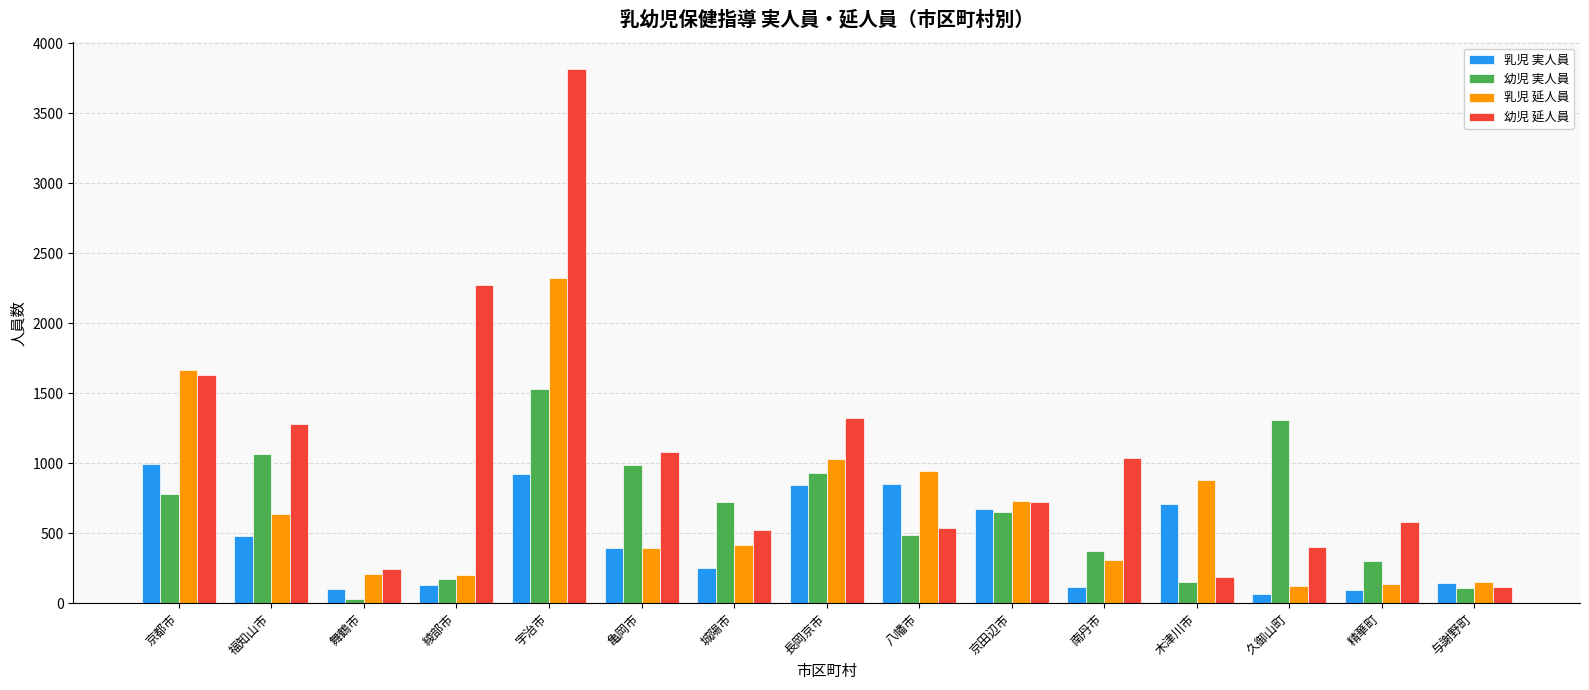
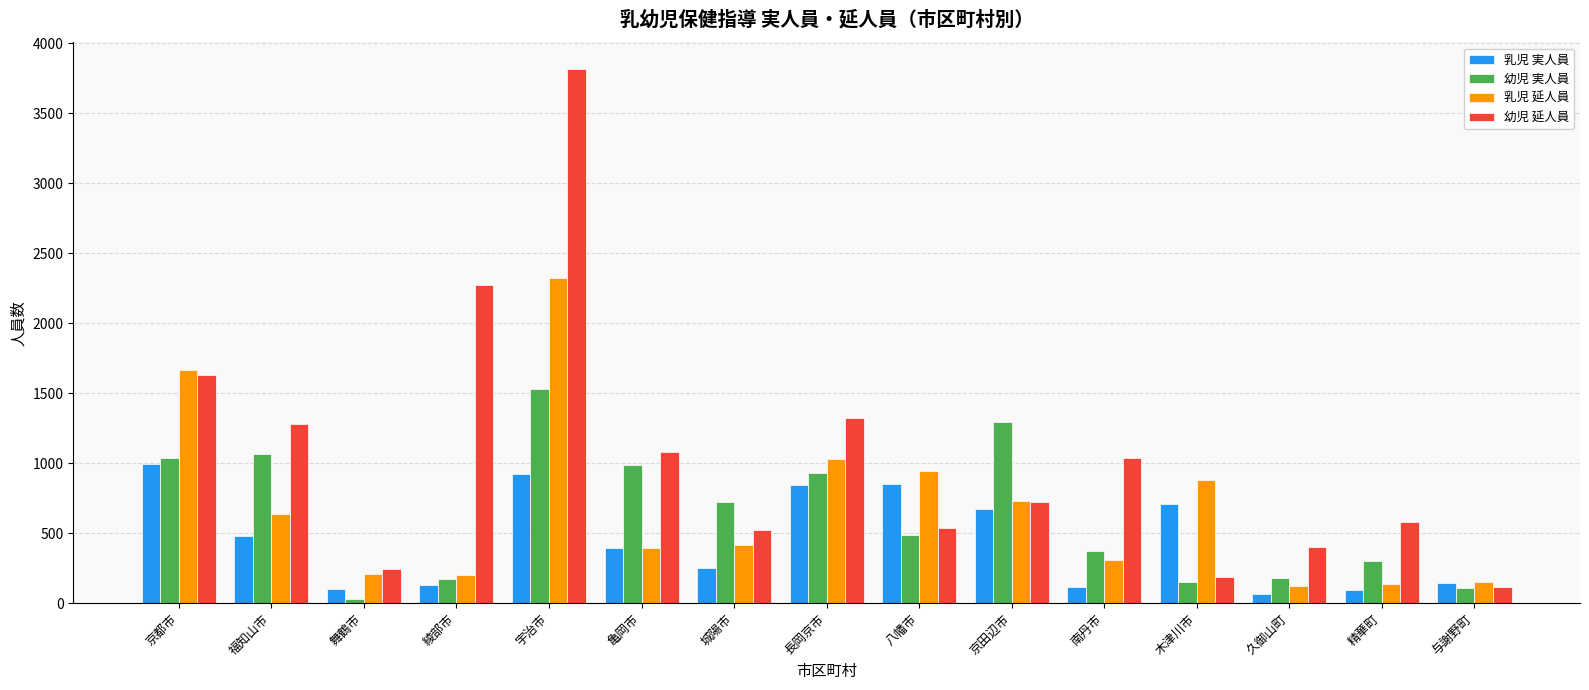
  {
    "乳児 実人員": {
      "京都市": 990,
      "福知山市": 480,
      "舞鶴市": 100,
      "綾部市": 130,
      "宇治市": 920,
      "亀岡市": 390,
      "城陽市": 250,
      "長岡京市": 840,
      "八幡市": 850,
      "京田辺市": 680,
      "南丹市": 110,
      "木津川市": 710,
      "久御山町": 70,
      "精華町": 100,
      "与謝野町": 150
    },
    "幼児 実人員": {
-     "京都市": 780,
+     "京都市": 1030,
      "福知山市": 1060,
      "舞鶴市": 30,
      "綾部市": 170,
      "宇治市": 1530,
      "亀岡市": 990,
      "城陽市": 730,
      "長岡京市": 930,
      "八幡市": 490,
-     "京田辺市": 650,
+     "京田辺市": 1300,
      "南丹市": 380,
      "木津川市": 150,
-     "久御山町": 1310,
+     "久御山町": 180,
      "精華町": 300,
      "与謝野町": 110
    },
    "乳児 延人員": {
      "京都市": 1670,
      "福知山市": 640,
      "舞鶴市": 210,
      "綾部市": 200,
      "宇治市": 2320,
      "亀岡市": 390,
      "城陽市": 420,
      "長岡京市": 1030,
      "八幡市": 950,
      "京田辺市": 730,
      "南丹市": 310,
      "木津川市": 880,
      "久御山町": 120,
      "精華町": 140,
      "与謝野町": 150
    },
    "幼児 延人員": {
      "京都市": 1630,
      "福知山市": 1280,
      "舞鶴市": 240,
      "綾部市": 2280,
      "宇治市": 3820,
      "亀岡市": 1080,
      "城陽市": 520,
      "長岡京市": 1320,
      "八幡市": 540,
      "京田辺市": 730,
      "南丹市": 1040,
      "木津川市": 190,
      "久御山町": 400,
      "精華町": 580,
      "与謝野町": 120
    }
  }
